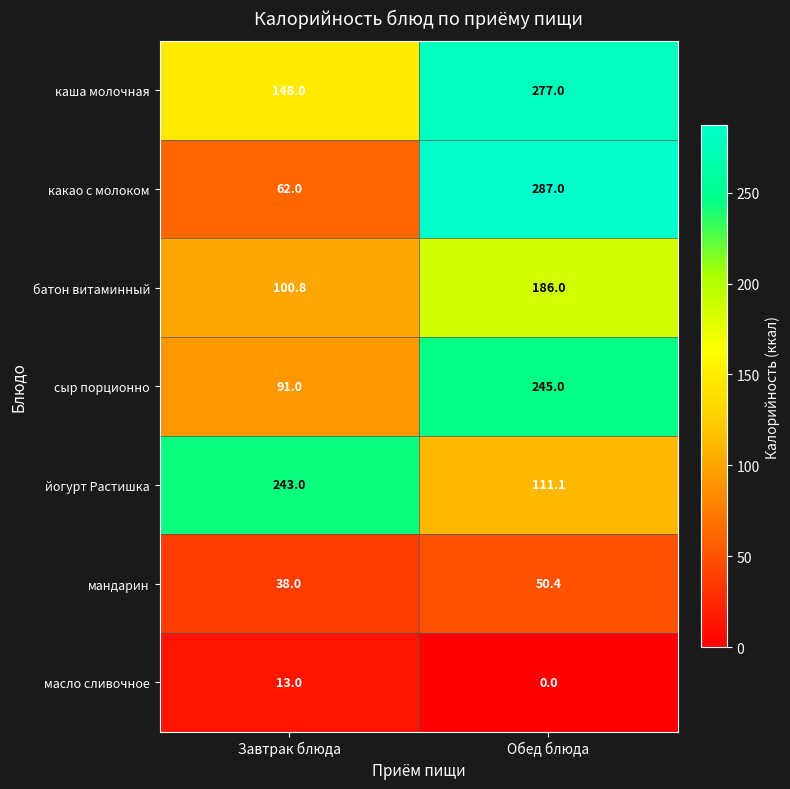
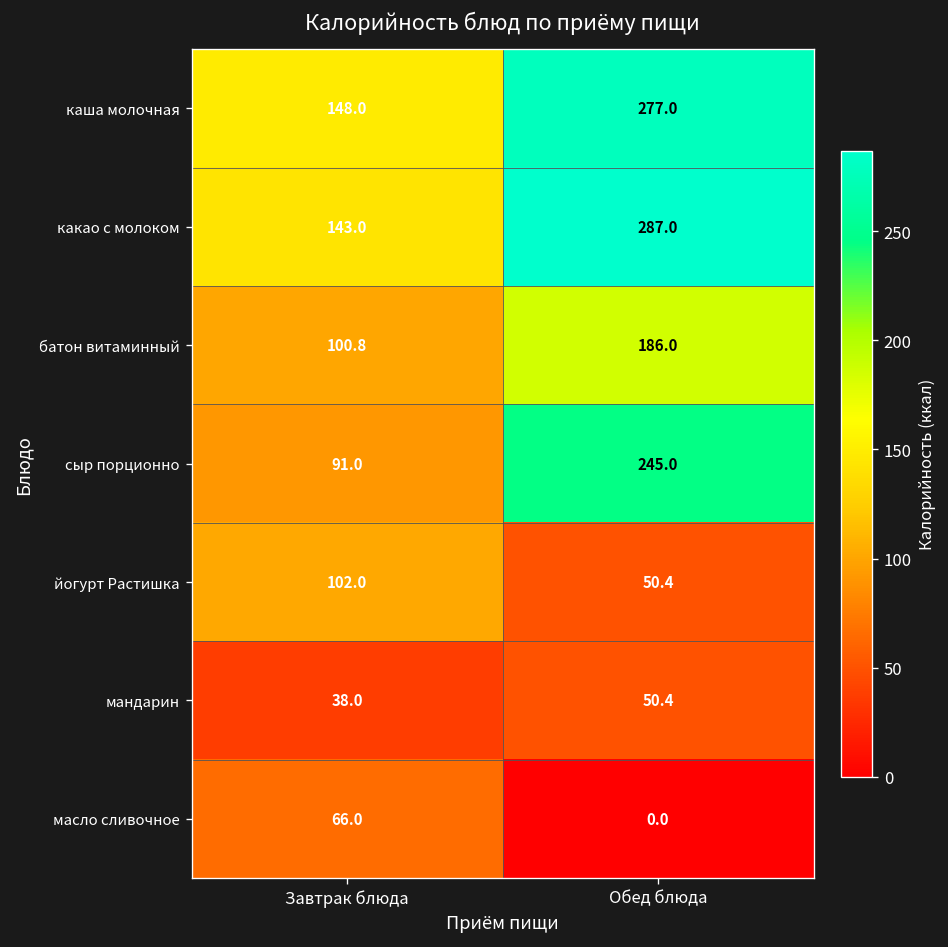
  {
    "каша молочная": {
      "Завтрак блюда": 148.0,
      "Обед блюда": 277.0
    },
    "какао с молоком": {
-     "Завтрак блюда": 62.0,
+     "Завтрак блюда": 143.0,
      "Обед блюда": 287.0
    },
    "батон витаминный": {
      "Завтрак блюда": 100.8,
      "Обед блюда": 186.0
    },
    "сыр порционно": {
      "Завтрак блюда": 91.0,
      "Обед блюда": 245.0
    },
    "йогурт Растишка": {
-     "Завтрак блюда": 243.0,
-     "Обед блюда": 111.1
+     "Завтрак блюда": 102.0,
+     "Обед блюда": 50.4
    },
    "мандарин": {
      "Завтрак блюда": 38.0,
      "Обед блюда": 50.4
    },
    "масло сливочное": {
-     "Завтрак блюда": 13.0,
+     "Завтрак блюда": 66.0,
      "Обед блюда": 0.0
    }
  }
